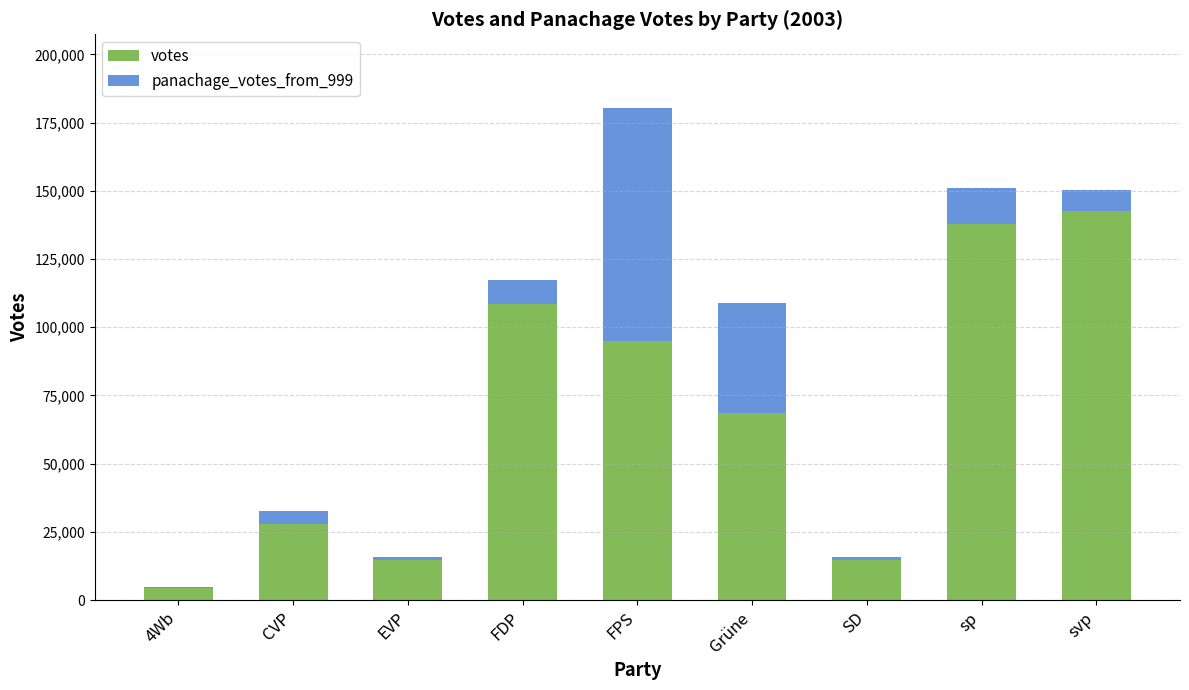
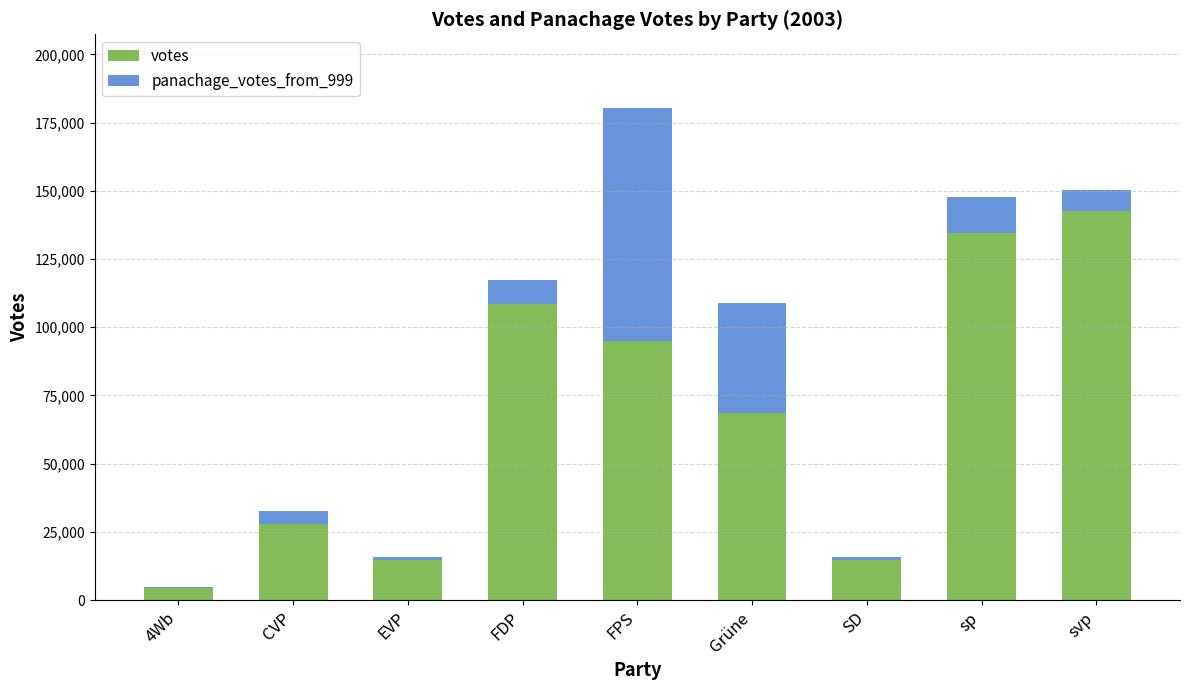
  {
    "votes": {
      "4Wb": "4,000",
      "CVP": "28,000",
      "EVP": "15,000",
      "FDP": "109,000",
      "FPS": "95,000",
      "Grüne": "69,000",
      "SD": "15,000",
-     "sp": "138,000",
+     "sp": "135,000",
      "svp": "143,000"
    },
    "panachage_votes_from_999": {
      "CVP": "5,000",
      "EVP": "1,000",
      "FDP": "9,000",
      "FPS": "85,000",
      "Grüne": "40,000",
      "SD": "1,000",
      "sp": "13,000",
      "svp": "8,000"
    }
  }
